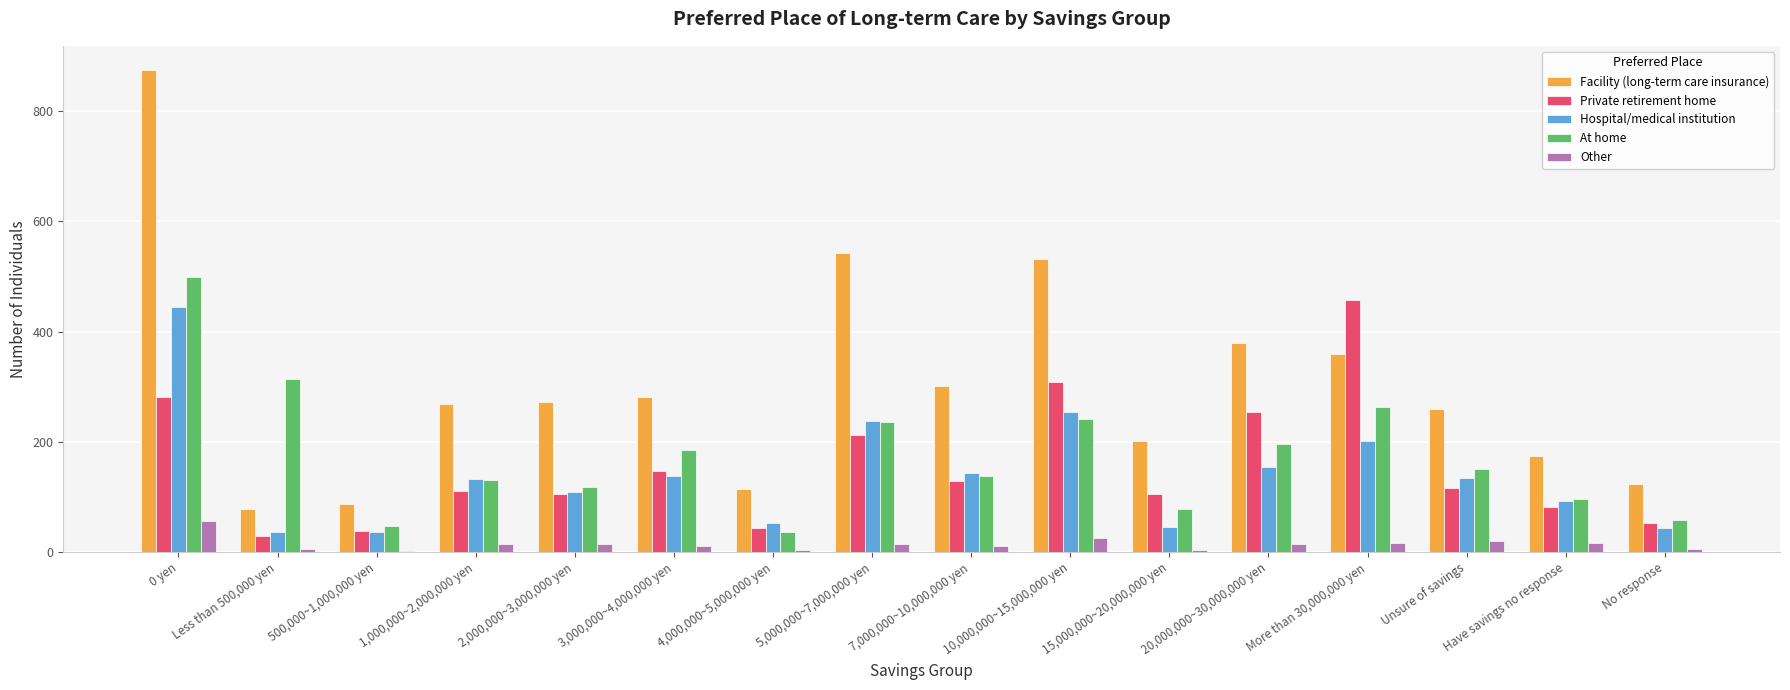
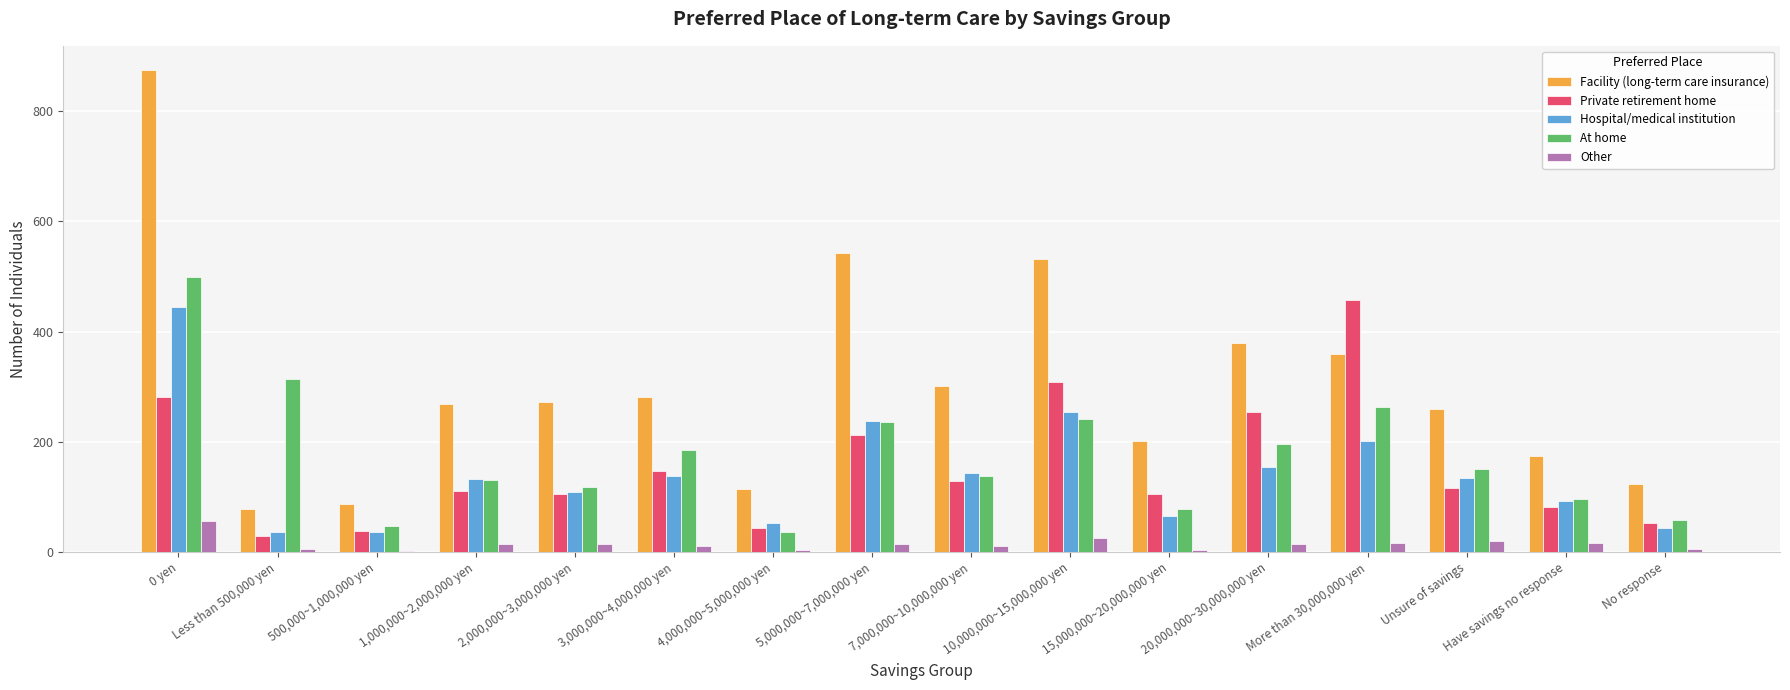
  {
    "Facility (long-term care insurance)": {
      "0 yen": 880,
      "Less than 500,000 yen": 80,
      "500,000~1,000,000 yen": 90,
      "1,000,000~2,000,000 yen": 270,
      "2,000,000~3,000,000 yen": 270,
      "3,000,000~4,000,000 yen": 280,
      "4,000,000~5,000,000 yen": 120,
      "5,000,000~7,000,000 yen": 540,
      "7,000,000~10,000,000 yen": 300,
      "10,000,000~15,000,000 yen": 530,
      "15,000,000~20,000,000 yen": 200,
      "20,000,000~30,000,000 yen": 380,
      "More than 30,000,000 yen": 360,
      "Unsure of savings": 260,
      "Have savings no response": 180,
      "No response": 120
    },
    "Private retirement home": {
      "0 yen": 280,
      "Less than 500,000 yen": 30,
      "500,000~1,000,000 yen": 40,
      "1,000,000~2,000,000 yen": 110,
      "2,000,000~3,000,000 yen": 110,
      "3,000,000~4,000,000 yen": 150,
      "4,000,000~5,000,000 yen": 40,
      "5,000,000~7,000,000 yen": 210,
      "7,000,000~10,000,000 yen": 130,
      "10,000,000~15,000,000 yen": 310,
      "15,000,000~20,000,000 yen": 110,
      "20,000,000~30,000,000 yen": 260,
      "More than 30,000,000 yen": 460,
      "Unsure of savings": 120,
      "Have savings no response": 80,
      "No response": 50
    },
    "Hospital/medical institution": {
      "0 yen": 440,
      "Less than 500,000 yen": 40,
      "500,000~1,000,000 yen": 40,
      "1,000,000~2,000,000 yen": 130,
      "2,000,000~3,000,000 yen": 110,
      "3,000,000~4,000,000 yen": 140,
      "4,000,000~5,000,000 yen": 50,
      "5,000,000~7,000,000 yen": 240,
      "7,000,000~10,000,000 yen": 140,
      "10,000,000~15,000,000 yen": 260,
-     "15,000,000~20,000,000 yen": 50,
+     "15,000,000~20,000,000 yen": 70,
      "20,000,000~30,000,000 yen": 150,
      "More than 30,000,000 yen": 200,
      "Unsure of savings": 140,
      "Have savings no response": 90,
      "No response": 40
    },
    "At home": {
      "0 yen": 500,
      "Less than 500,000 yen": 320,
      "500,000~1,000,000 yen": 50,
      "1,000,000~2,000,000 yen": 130,
      "2,000,000~3,000,000 yen": 120,
      "3,000,000~4,000,000 yen": 190,
      "4,000,000~5,000,000 yen": 40,
      "5,000,000~7,000,000 yen": 240,
      "7,000,000~10,000,000 yen": 140,
      "10,000,000~15,000,000 yen": 240,
      "15,000,000~20,000,000 yen": 80,
      "20,000,000~30,000,000 yen": 200,
      "More than 30,000,000 yen": 260,
      "Unsure of savings": 150,
      "Have savings no response": 100,
      "No response": 60
    },
    "Other": {
      "0 yen": 60,
      "Less than 500,000 yen": 10,
      "1,000,000~2,000,000 yen": 10,
      "2,000,000~3,000,000 yen": 20,
      "3,000,000~4,000,000 yen": 10,
      "5,000,000~7,000,000 yen": 20,
      "7,000,000~10,000,000 yen": 10,
      "10,000,000~15,000,000 yen": 30,
      "20,000,000~30,000,000 yen": 10,
      "More than 30,000,000 yen": 20,
      "Unsure of savings": 20,
      "Have savings no response": 20,
      "No response": 10
    }
  }
